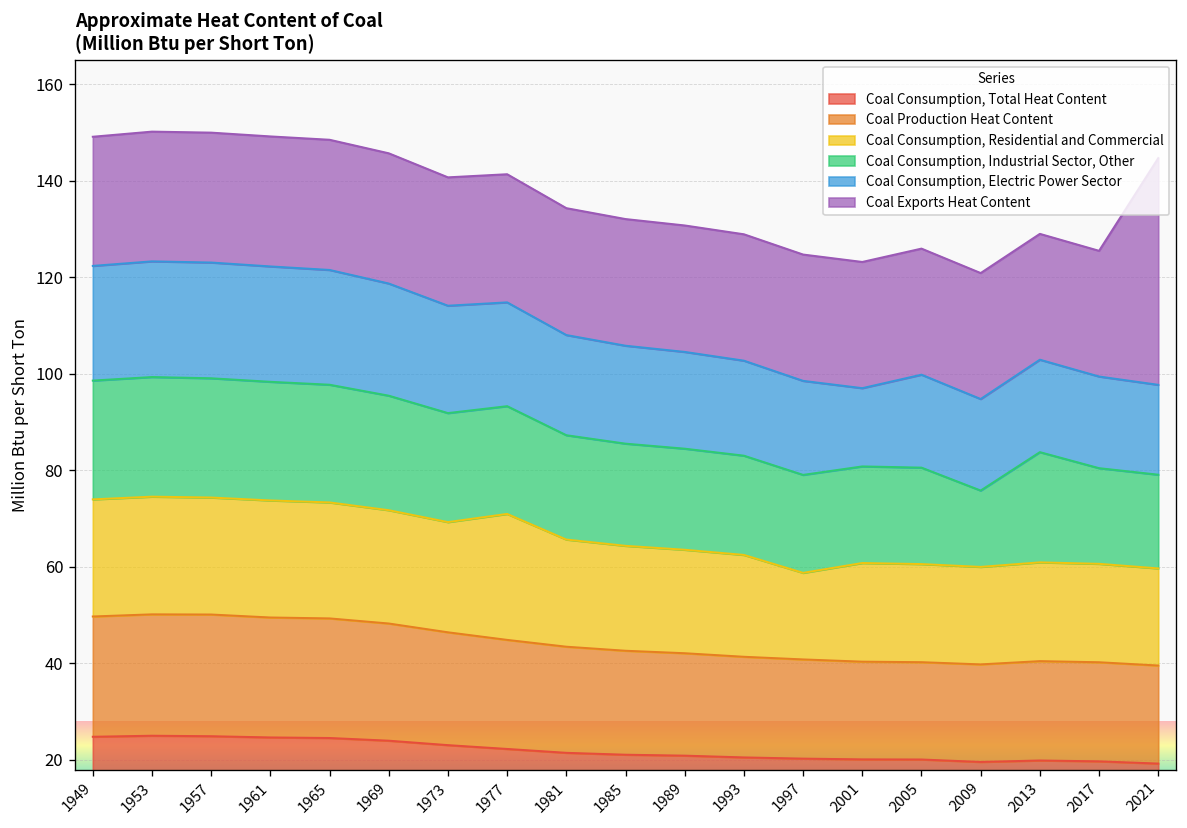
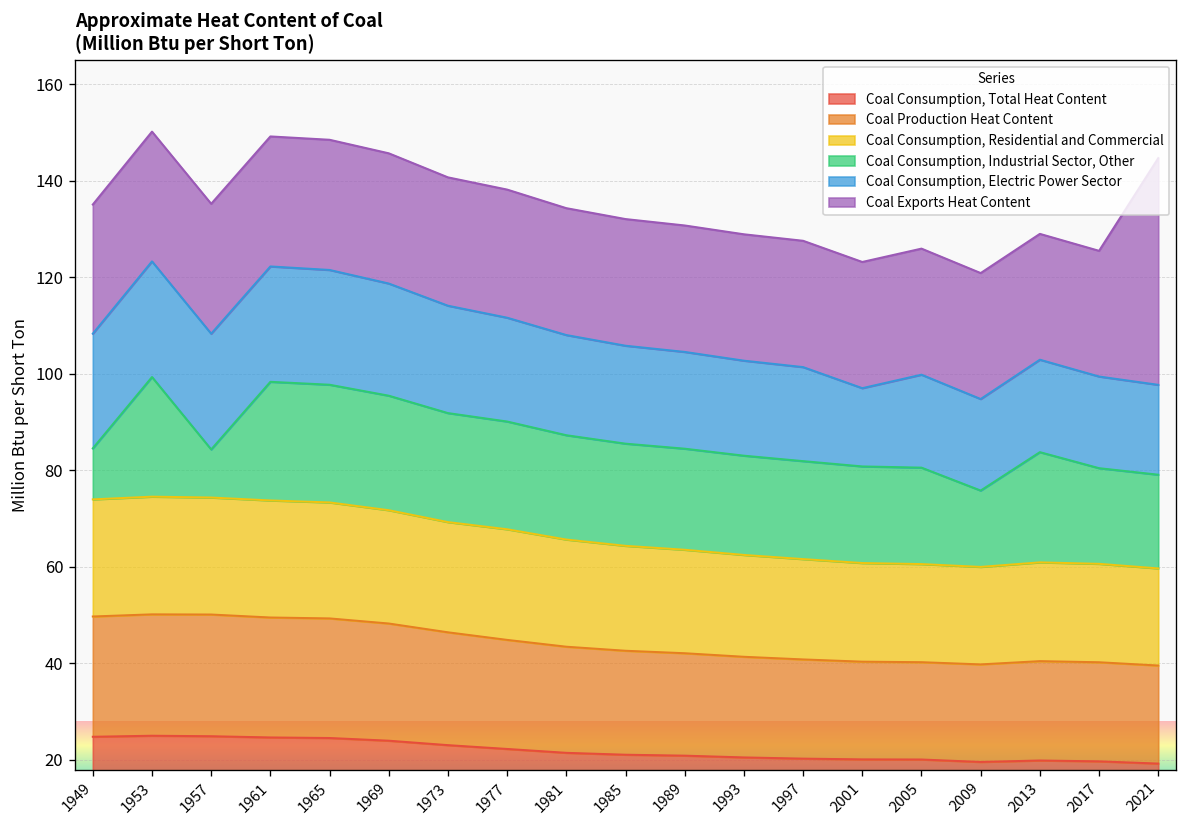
  {
    "Coal Consumption, Residential and Commercial": {
      "1949": 24,
      "1953": 24,
      "1957": 24,
      "1961": 24,
      "1965": 24,
      "1969": 23,
      "1973": 23,
-     "1977": 26,
+     "1977": 23,
      "1981": 22,
      "1985": 22,
      "1989": 21,
      "1993": 21,
-     "1997": 18,
+     "1997": 21,
      "2001": 20,
      "2005": 20,
      "2009": 20,
      "2013": 20,
      "2017": 20,
      "2021": 20
    },
    "Coal Consumption, Industrial Sector, Other": {
-     "1949": 25,
+     "1949": 11,
      "1953": 25,
-     "1957": 25,
+     "1957": 10,
      "1961": 25,
      "1965": 24,
      "1969": 24,
      "1973": 23,
      "1977": 22,
      "1981": 22,
      "1985": 21,
      "1989": 21,
      "1993": 21,
      "1997": 20,
      "2001": 20,
      "2005": 20,
      "2009": 16,
      "2013": 23,
      "2017": 20,
      "2021": 19
    },
    "Coal Consumption, Electric Power Sector": {
      "1949": 24,
      "1953": 24,
      "1957": 24,
      "1961": 24,
      "1965": 24,
      "1969": 23,
      "1973": 22,
      "1977": 22,
      "1981": 21,
      "1985": 20,
      "1989": 20,
      "1993": 20,
      "1997": 19,
      "2001": 16,
      "2005": 19,
      "2009": 19,
      "2013": 19,
      "2017": 19,
      "2021": 19
    },
    "Coal Exports Heat Content": {
      "1949": 27,
      "1953": 27,
      "1957": 27,
      "1961": 27,
      "1965": 27,
      "1969": 27,
      "1973": 27,
      "1977": 27,
      "1981": 26,
      "1985": 26,
      "1989": 26,
      "1993": 26,
      "1997": 26,
      "2001": 26,
      "2005": 26,
      "2009": 26,
      "2013": 26,
      "2017": 26
    }
  }
